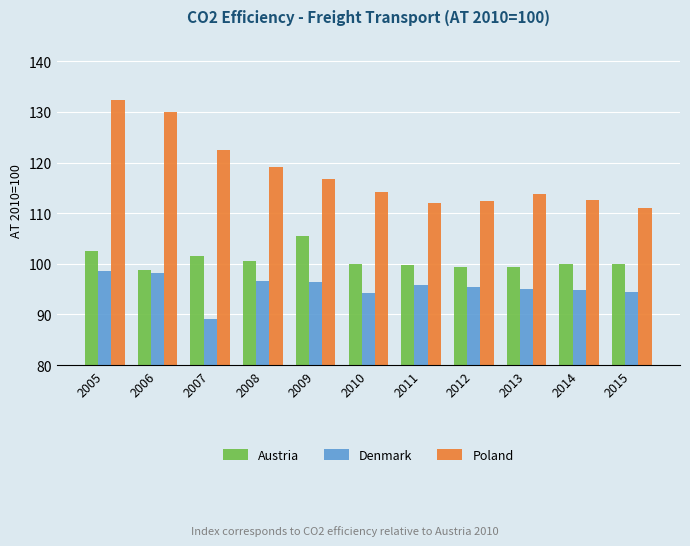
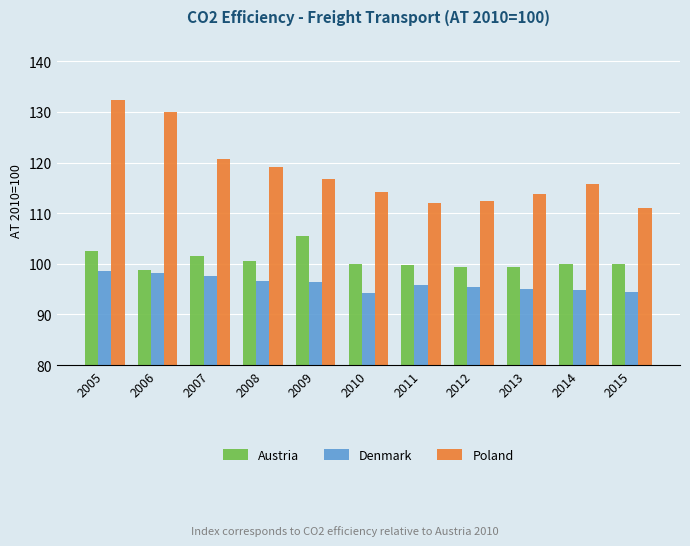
  {
    "Austria": {
      "2005": 103,
      "2006": 99,
      "2007": 102,
      "2008": 101,
      "2009": 106,
      "2010": 100,
      "2011": 100,
      "2012": 99,
      "2013": 99,
      "2014": 100,
      "2015": 100
    },
    "Denmark": {
      "2005": 99,
      "2006": 98,
-     "2007": 89,
+     "2007": 97,
      "2008": 97,
      "2009": 96,
      "2010": 94,
      "2011": 96,
      "2012": 95,
      "2013": 95,
      "2014": 95,
      "2015": 95
    },
    "Poland": {
      "2005": 132,
      "2006": 130,
-     "2007": 122,
+     "2007": 121,
      "2008": 119,
      "2009": 117,
      "2010": 114,
      "2011": 112,
      "2012": 112,
      "2013": 114,
-     "2014": 113,
+     "2014": 116,
      "2015": 111
    }
  }
